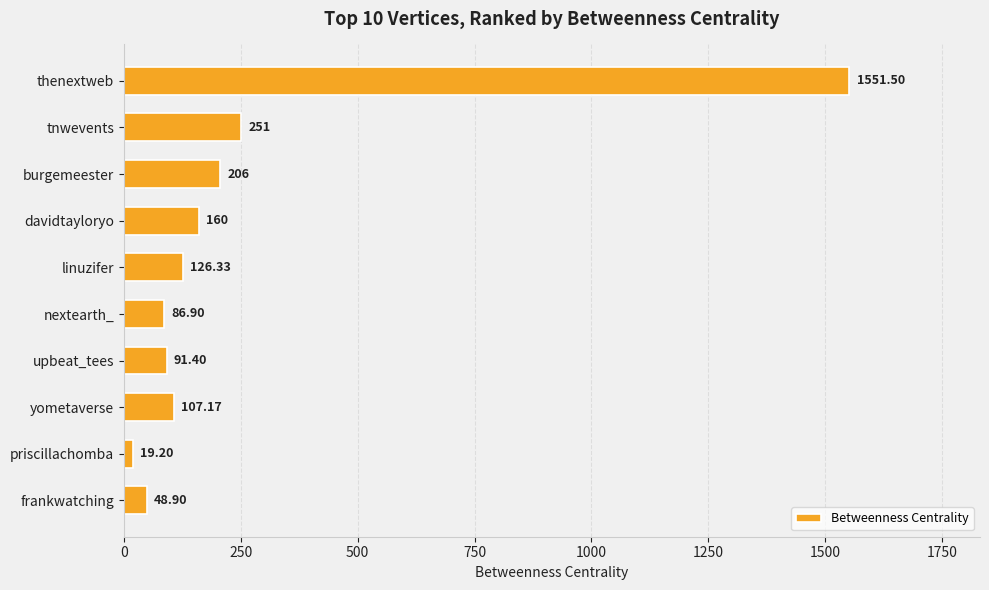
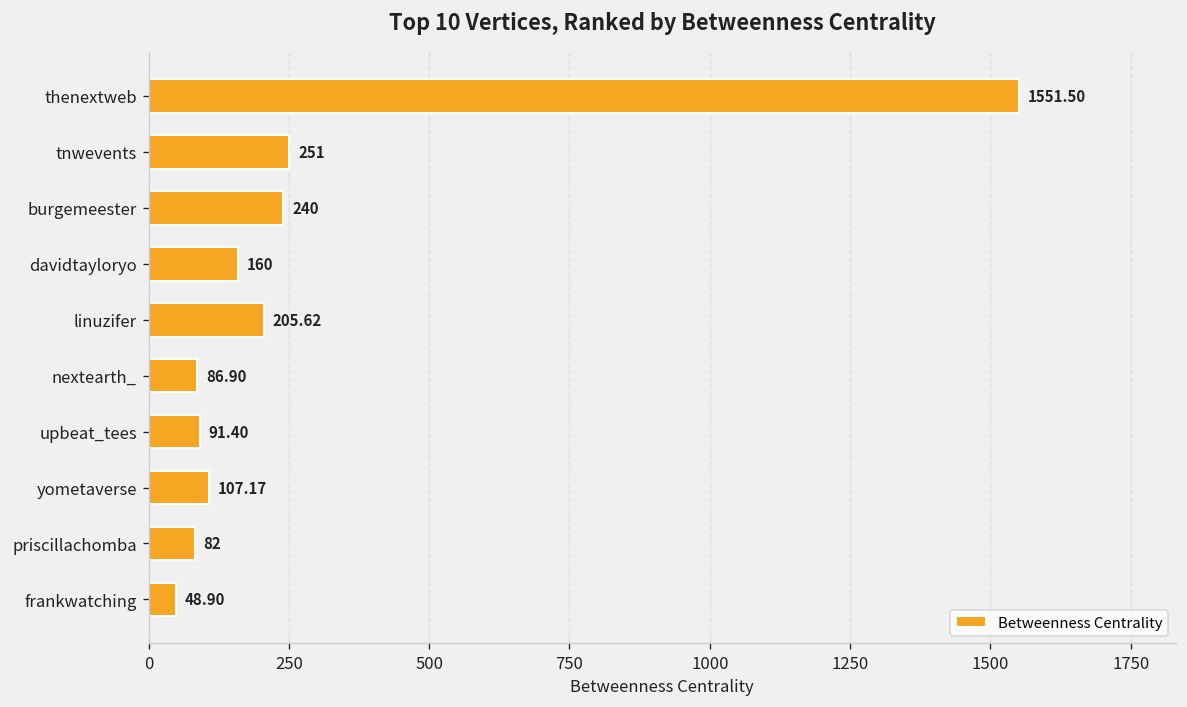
  {
    "thenextweb": 1551.50,
    "tnwevents": 251,
-   "burgemeester": 206,
+   "burgemeester": 240,
    "davidtayloryo": 160,
-   "linuzifer": 126.33,
+   "linuzifer": 205.62,
    "nextearth_": 86.90,
    "upbeat_tees": 91.40,
    "yometaverse": 107.17,
-   "priscillachomba": 19.20,
+   "priscillachomba": 82,
    "frankwatching": 48.90
  }
